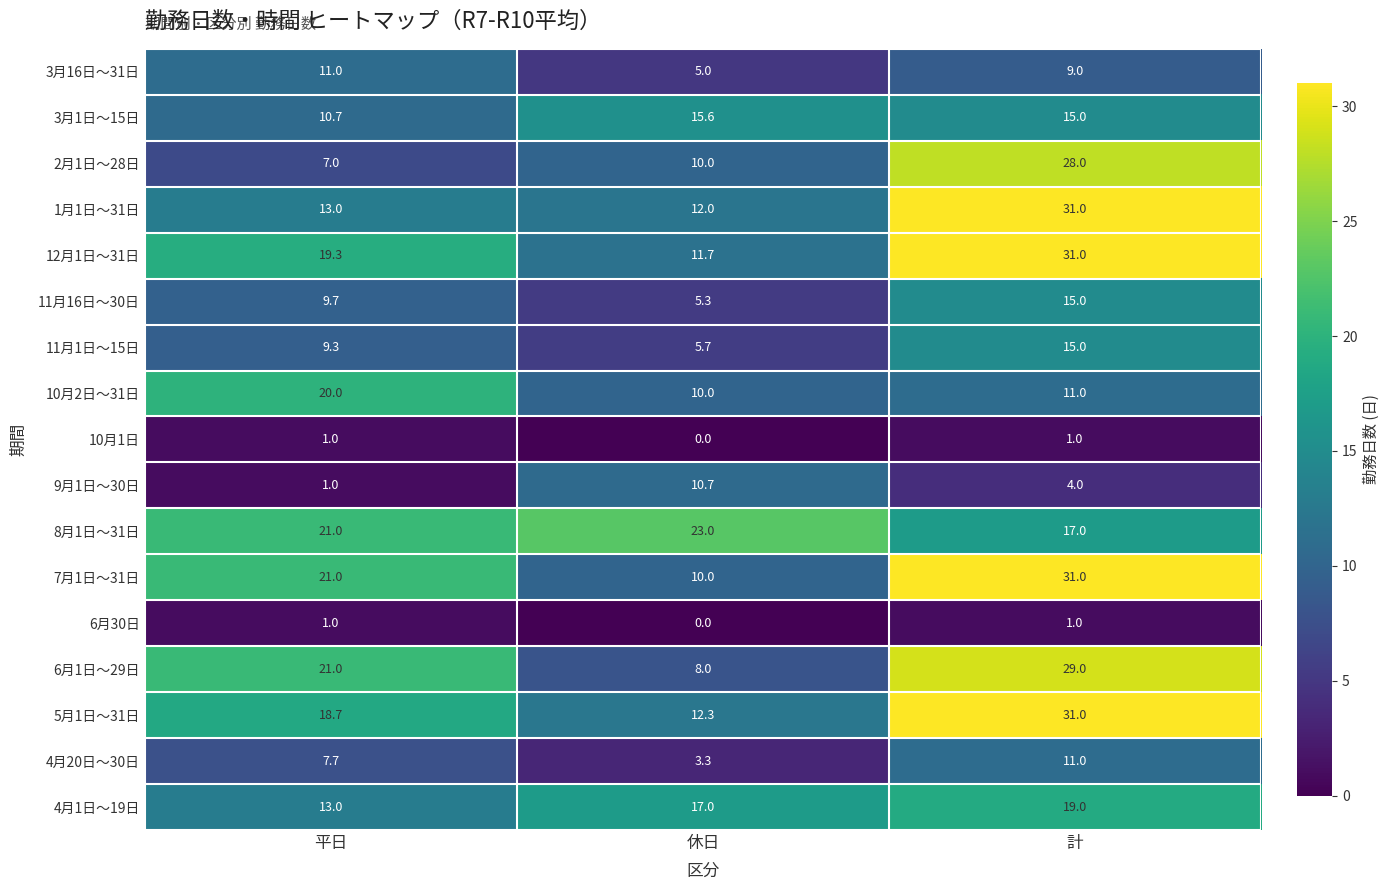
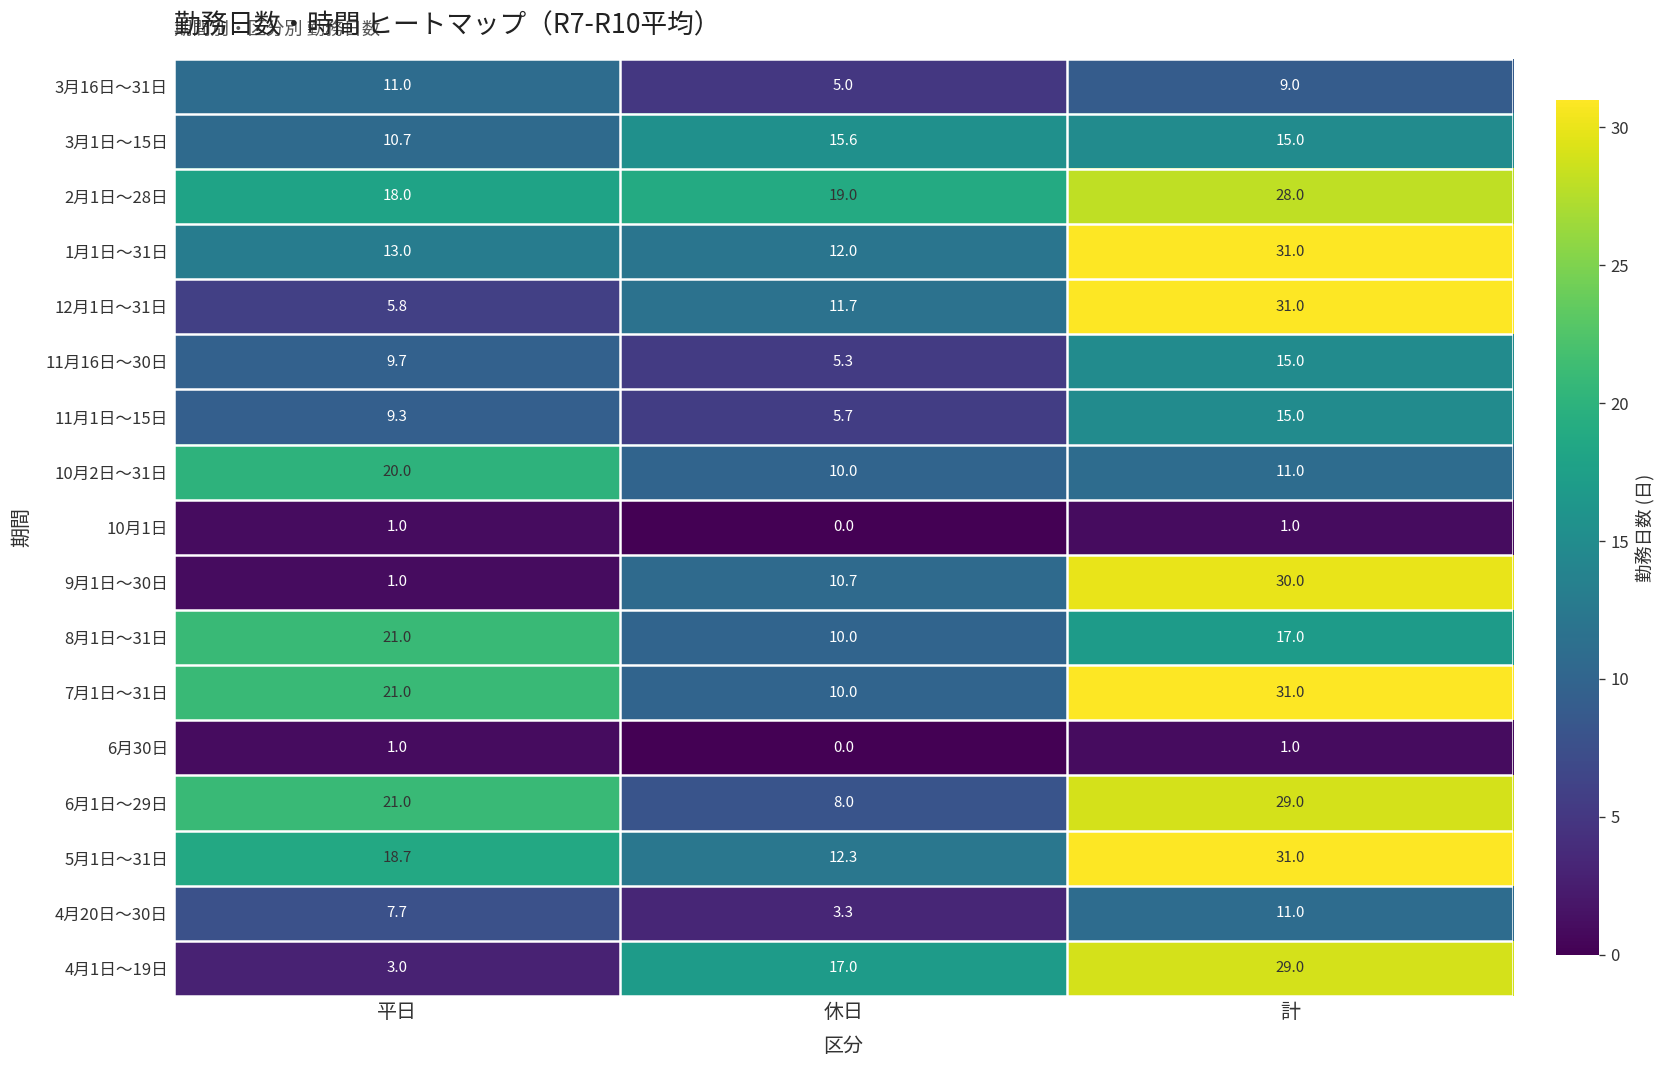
  {
    "3月16日～31日": {
      "平日": 11.0,
      "休日": 5.0,
      "計": 9.0
    },
    "3月1日～15日": {
      "平日": 10.7,
      "休日": 15.6,
      "計": 15.0
    },
    "2月1日～28日": {
-     "平日": 7.0,
-     "休日": 10.0,
+     "平日": 18.0,
+     "休日": 19.0,
      "計": 28.0
    },
    "1月1日～31日": {
      "平日": 13.0,
      "休日": 12.0,
      "計": 31.0
    },
    "12月1日～31日": {
-     "平日": 19.3,
+     "平日": 5.8,
      "休日": 11.7,
      "計": 31.0
    },
    "11月16日～30日": {
      "平日": 9.7,
      "休日": 5.3,
      "計": 15.0
    },
    "11月1日～15日": {
      "平日": 9.3,
      "休日": 5.7,
      "計": 15.0
    },
    "10月2日～31日": {
      "平日": 20.0,
      "休日": 10.0,
      "計": 11.0
    },
    "10月1日": {
      "平日": 1.0,
      "休日": 0.0,
      "計": 1.0
    },
    "9月1日～30日": {
      "平日": 1.0,
      "休日": 10.7,
-     "計": 4.0
+     "計": 30.0
    },
    "8月1日～31日": {
      "平日": 21.0,
-     "休日": 23.0,
+     "休日": 10.0,
      "計": 17.0
    },
    "7月1日～31日": {
      "平日": 21.0,
      "休日": 10.0,
      "計": 31.0
    },
    "6月30日": {
      "平日": 1.0,
      "休日": 0.0,
      "計": 1.0
    },
    "6月1日～29日": {
      "平日": 21.0,
      "休日": 8.0,
      "計": 29.0
    },
    "5月1日～31日": {
      "平日": 18.7,
      "休日": 12.3,
      "計": 31.0
    },
    "4月20日～30日": {
      "平日": 7.7,
      "休日": 3.3,
      "計": 11.0
    },
    "4月1日～19日": {
-     "平日": 13.0,
+     "平日": 3.0,
      "休日": 17.0,
-     "計": 19.0
+     "計": 29.0
    }
  }
